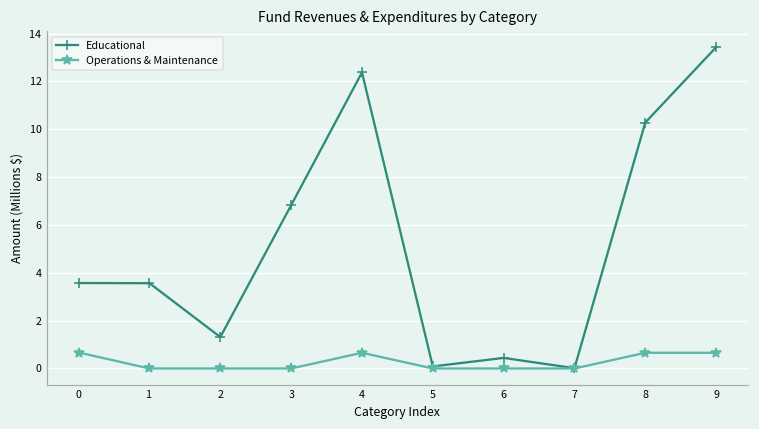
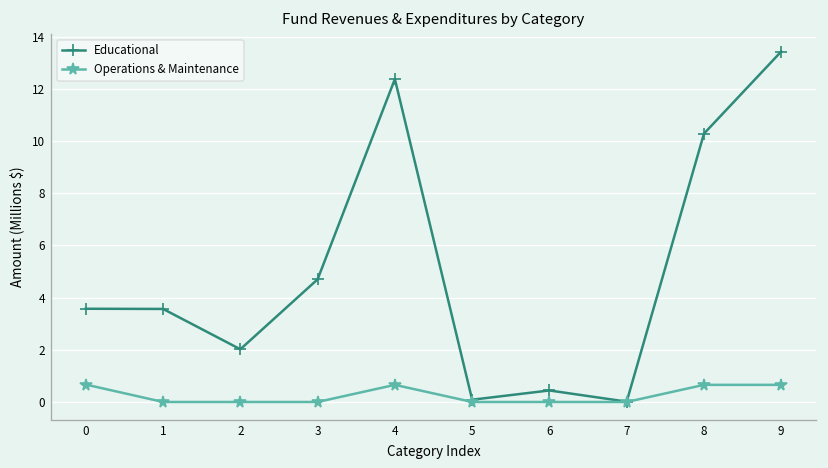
  {
    "Educational": {
      "0": 3.6,
      "1": 3.6,
-     "2": 1.3,
-     "3": 6.8,
+     "2": 2.0,
+     "3": 4.7,
      "4": 12.4,
      "6": 0.4,
      "8": 10.3,
      "9": 13.4
    },
    "Operations & Maintenance": {
      "0": 0.7,
      "1": 0.0,
      "2": 0.0,
      "3": 0.0,
      "4": 0.7,
      "6": 0.0,
      "8": 0.7,
      "9": 0.7
    }
  }
